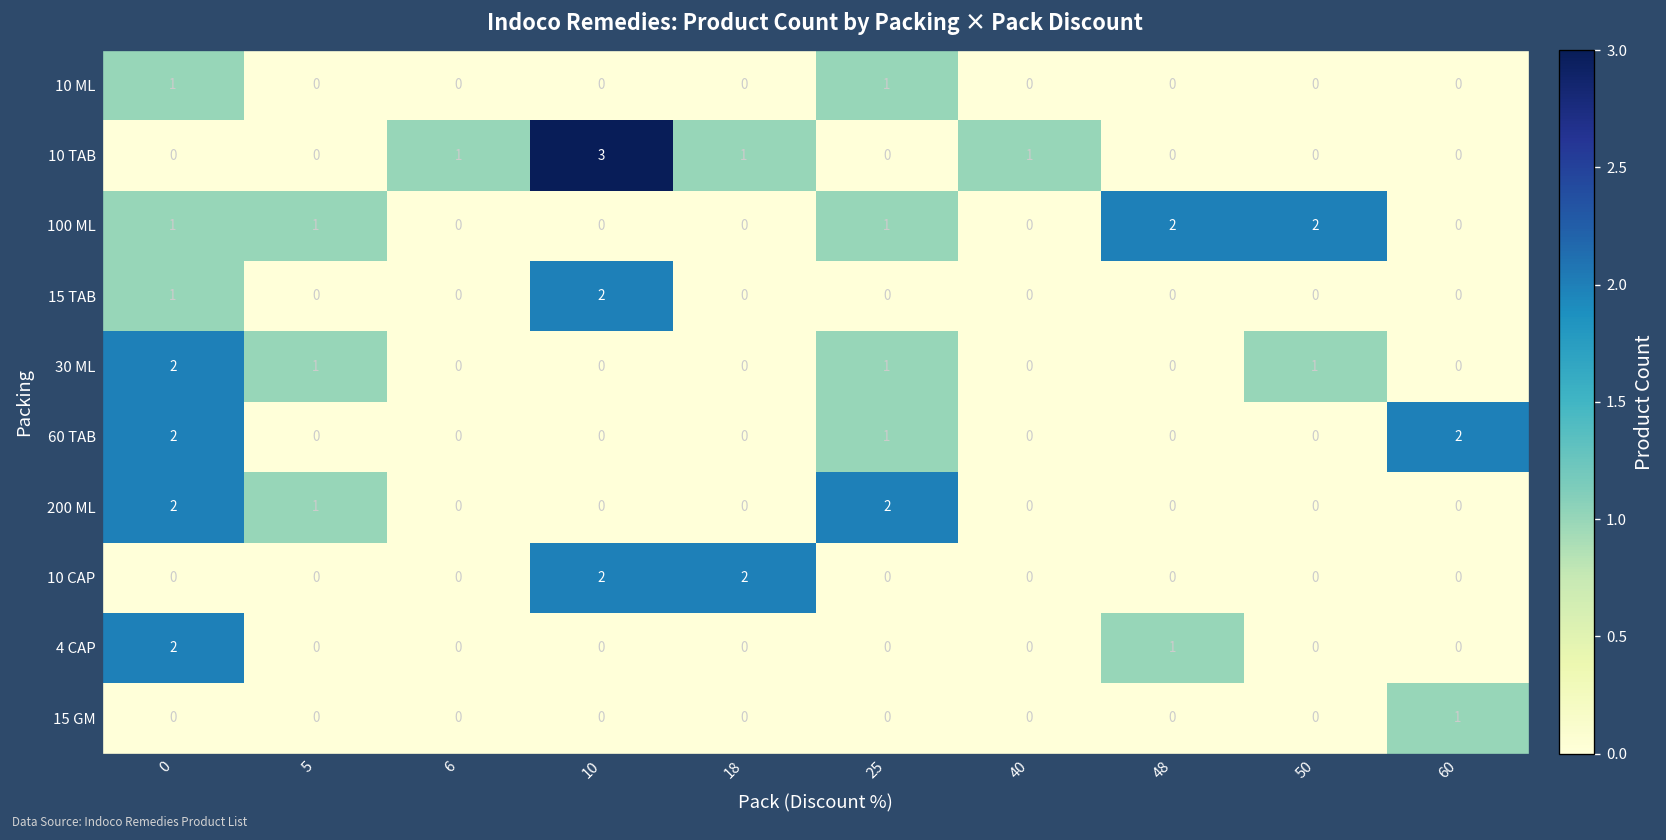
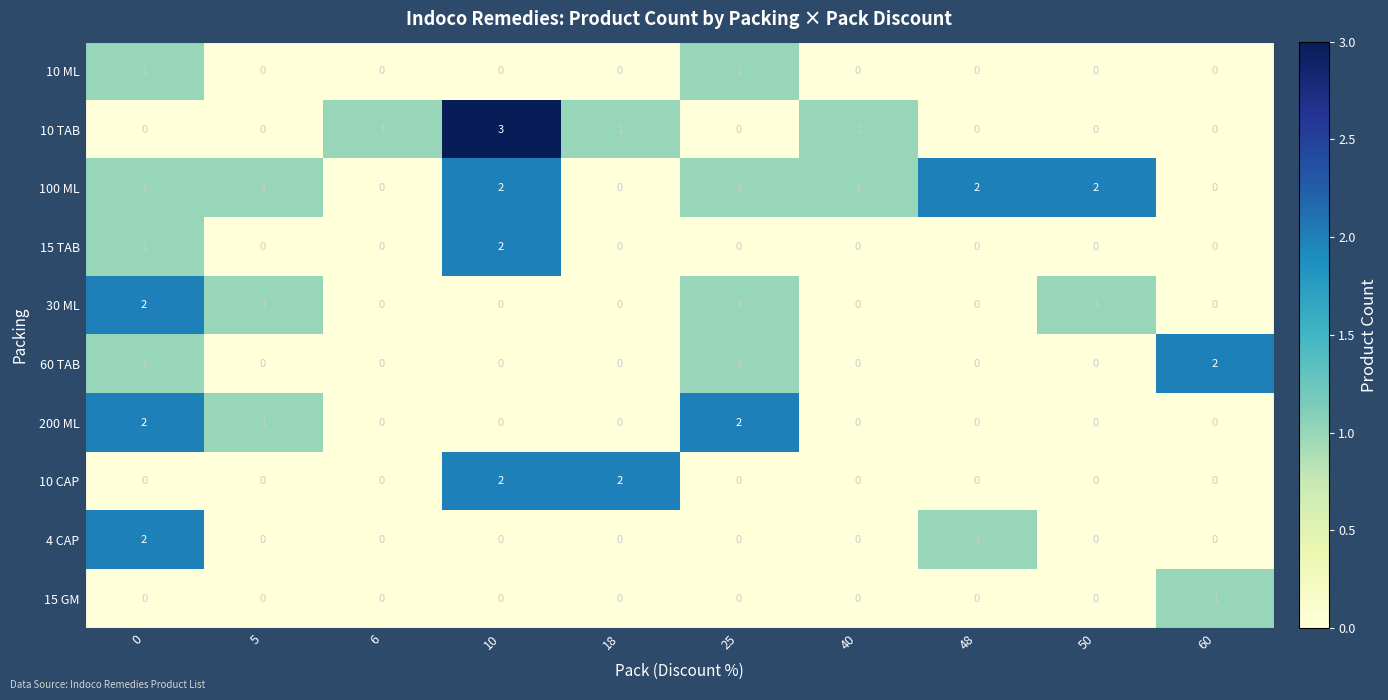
  {
    "10 ML": {
      "0": 1,
      "5": 0,
      "6": 0,
      "10": 0,
      "18": 0,
      "25": 1,
      "40": 0,
      "48": 0,
      "50": 0,
      "60": 0
    },
    "10 TAB": {
      "0": 0,
      "5": 0,
      "6": 1,
      "10": 3,
      "18": 1,
      "25": 0,
      "40": 1,
      "48": 0,
      "50": 0,
      "60": 0
    },
    "100 ML": {
      "0": 1,
      "5": 1,
      "6": 0,
-     "10": 0,
+     "10": 2,
      "18": 0,
      "25": 1,
-     "40": 0,
+     "40": 1,
      "48": 2,
      "50": 2,
      "60": 0
    },
    "15 TAB": {
      "0": 1,
      "5": 0,
      "6": 0,
      "10": 2,
      "18": 0,
      "25": 0,
      "40": 0,
      "48": 0,
      "50": 0,
      "60": 0
    },
    "30 ML": {
      "0": 2,
      "5": 1,
      "6": 0,
      "10": 0,
      "18": 0,
      "25": 1,
      "40": 0,
      "48": 0,
      "50": 1,
      "60": 0
    },
    "60 TAB": {
-     "0": 2,
+     "0": 1,
      "5": 0,
      "6": 0,
      "10": 0,
      "18": 0,
      "25": 1,
      "40": 0,
      "48": 0,
      "50": 0,
      "60": 2
    },
    "200 ML": {
      "0": 2,
      "5": 1,
      "6": 0,
      "10": 0,
      "18": 0,
      "25": 2,
      "40": 0,
      "48": 0,
      "50": 0,
      "60": 0
    },
    "10 CAP": {
      "0": 0,
      "5": 0,
      "6": 0,
      "10": 2,
      "18": 2,
      "25": 0,
      "40": 0,
      "48": 0,
      "50": 0,
      "60": 0
    },
    "4 CAP": {
      "0": 2,
      "5": 0,
      "6": 0,
      "10": 0,
      "18": 0,
      "25": 0,
      "40": 0,
      "48": 1,
      "50": 0,
      "60": 0
    },
    "15 GM": {
      "0": 0,
      "5": 0,
      "6": 0,
      "10": 0,
      "18": 0,
      "25": 0,
      "40": 0,
      "48": 0,
      "50": 0,
      "60": 1
    }
  }
